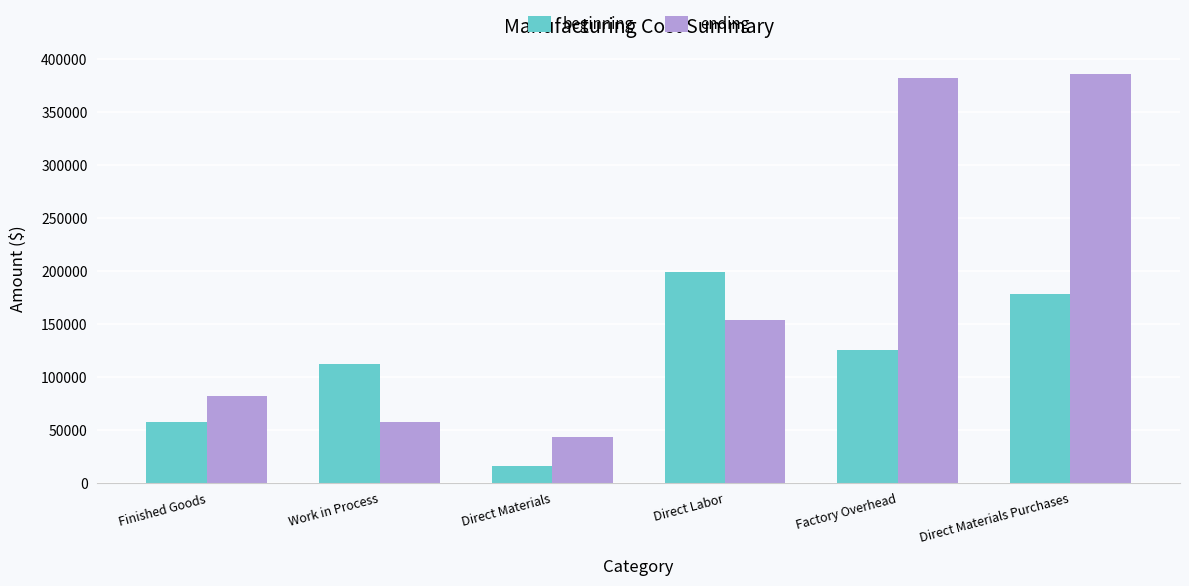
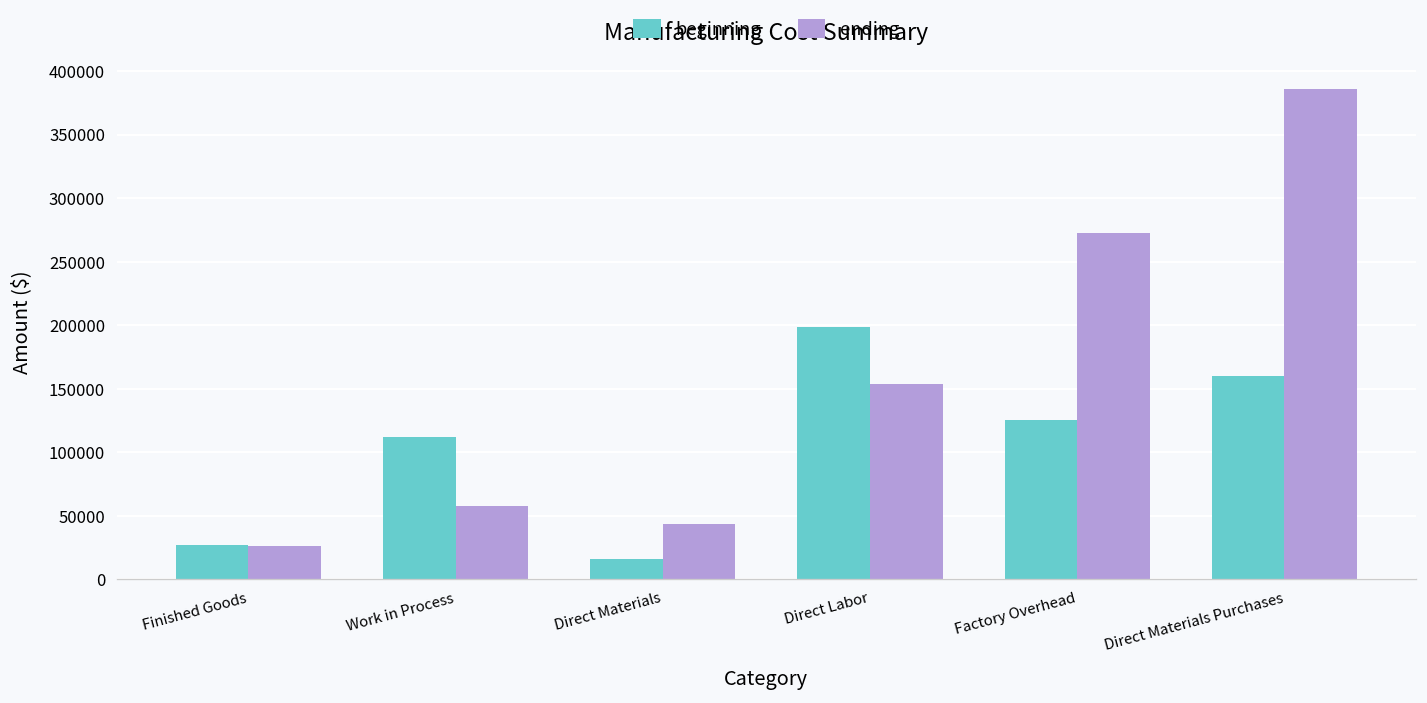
  {
    "beginning": {
-     "Finished Goods": 57000,
+     "Finished Goods": 27000,
      "Work in Process": 112000,
      "Direct Materials": 16000,
      "Direct Labor": 199000,
      "Factory Overhead": 126000,
-     "Direct Materials Purchases": 178000
+     "Direct Materials Purchases": 160000
    },
    "ending": {
-     "Finished Goods": 82000,
+     "Finished Goods": 26000,
      "Work in Process": 58000,
      "Direct Materials": 44000,
      "Direct Labor": 154000,
-     "Factory Overhead": 382000,
+     "Factory Overhead": 273000,
      "Direct Materials Purchases": 386000
    }
  }
